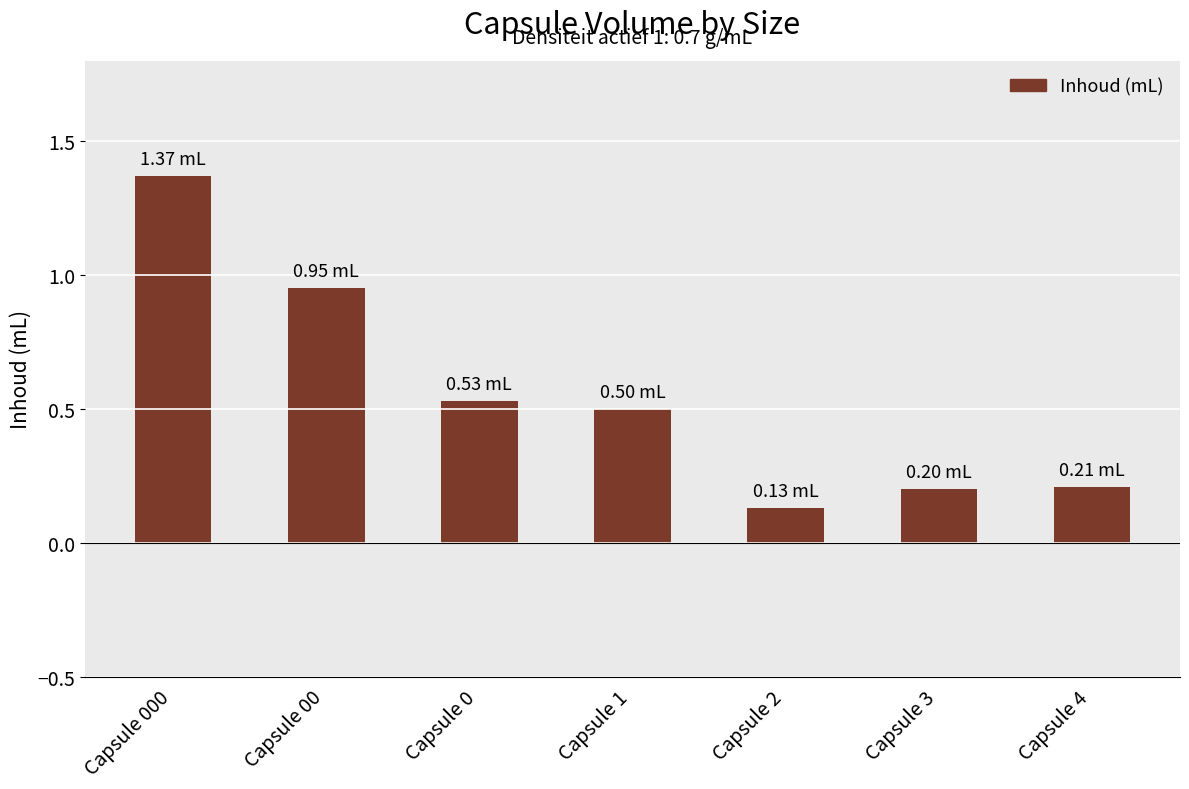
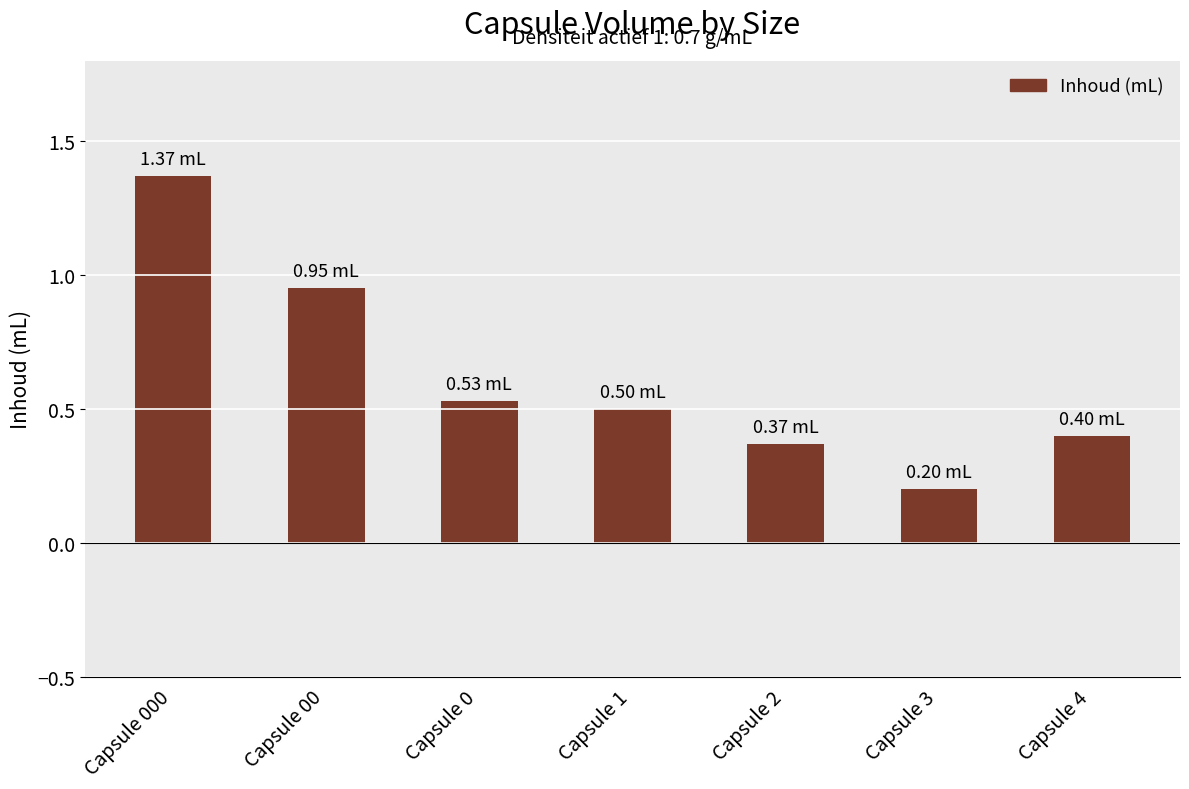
  {
    "Capsule 000": 1.37,
    "Capsule 00": 0.95,
    "Capsule 0": 0.53,
    "Capsule 1": 0.50,
-   "Capsule 2": 0.13,
+   "Capsule 2": 0.37,
    "Capsule 3": 0.20,
-   "Capsule 4": 0.21
+   "Capsule 4": 0.40
  }
